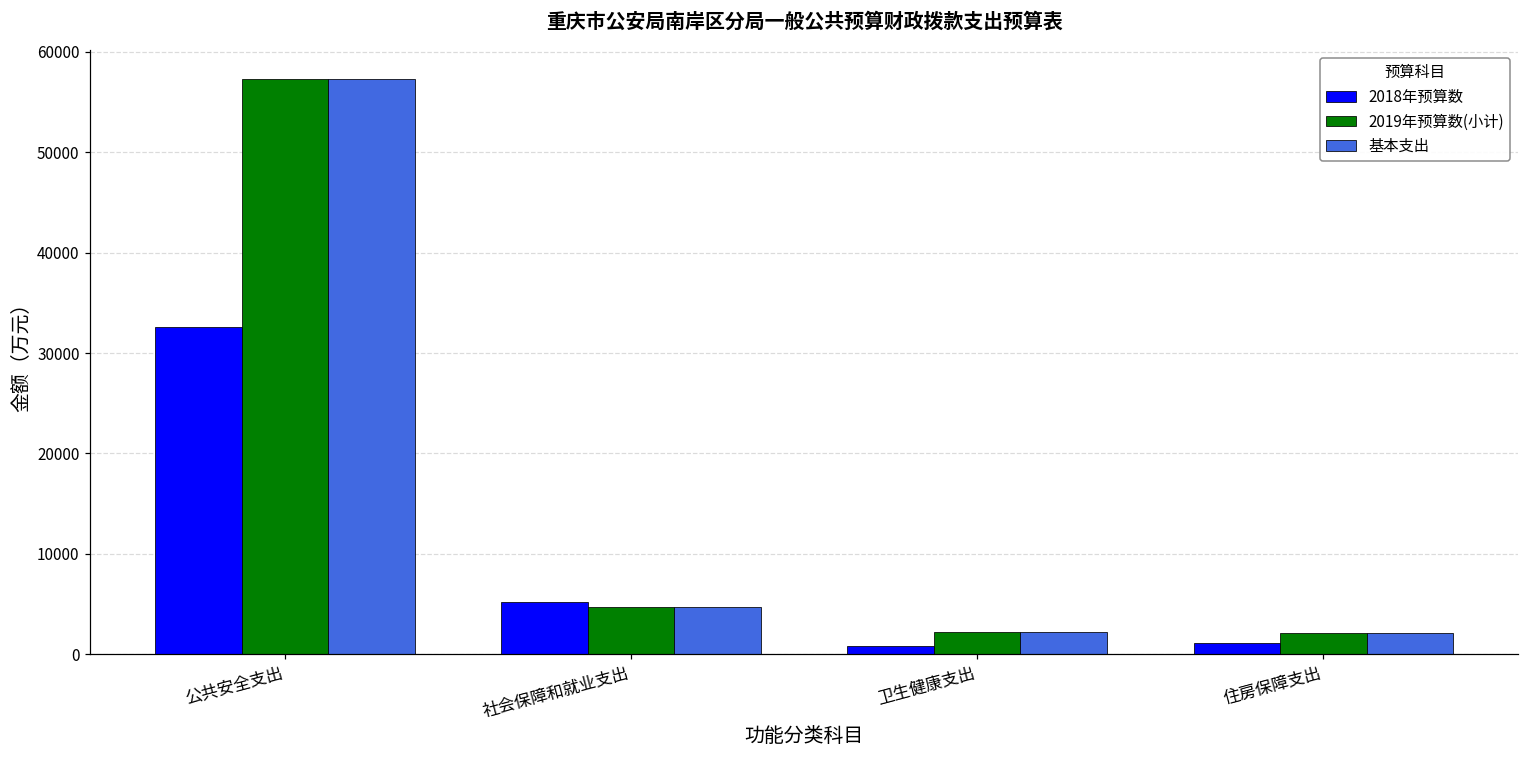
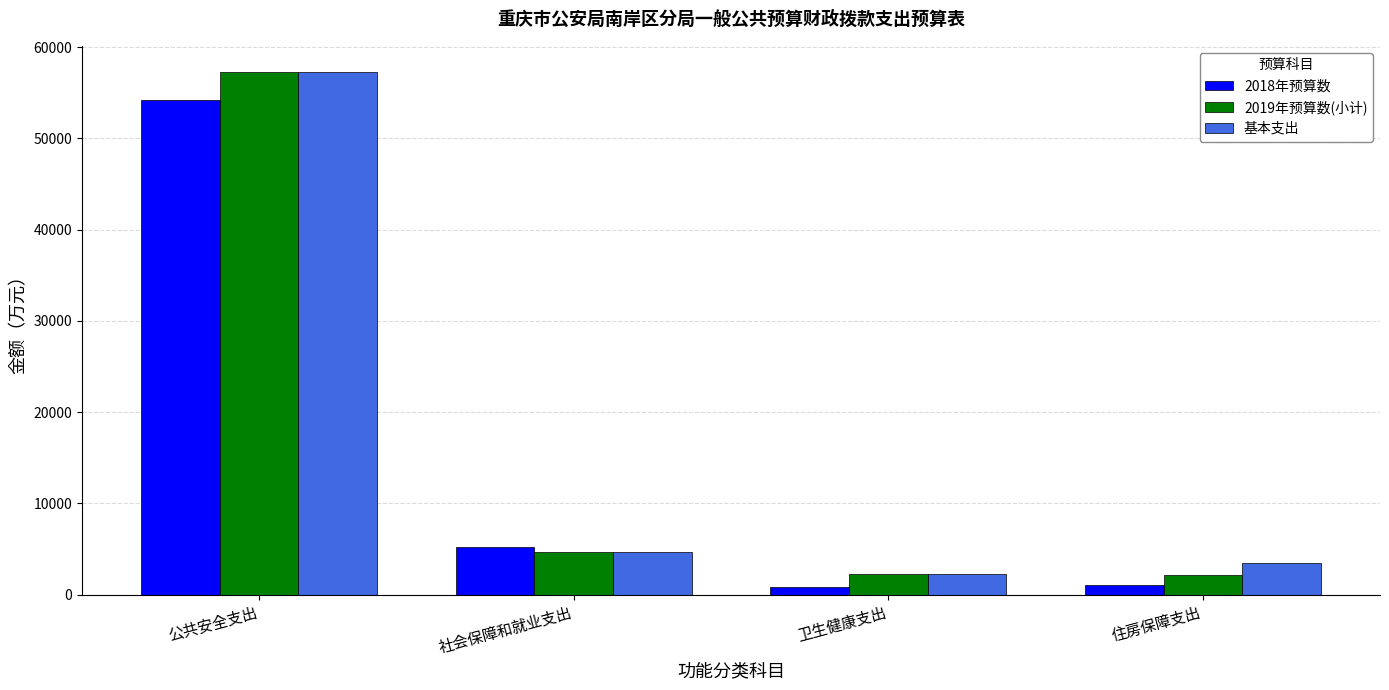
  {
    "2018年预算数": {
-     "公共安全支出": 33000,
+     "公共安全支出": 54000,
      "社会保障和就业支出": 5000,
      "卫生健康支出": 1000,
      "住房保障支出": 1000
    },
    "2019年预算数(小计)": {
      "公共安全支出": 57000,
      "社会保障和就业支出": 5000,
      "卫生健康支出": 2000,
      "住房保障支出": 2000
    },
    "基本支出": {
      "公共安全支出": 57000,
      "社会保障和就业支出": 5000,
      "卫生健康支出": 2000,
-     "住房保障支出": 2000
+     "住房保障支出": 3000
    }
  }
